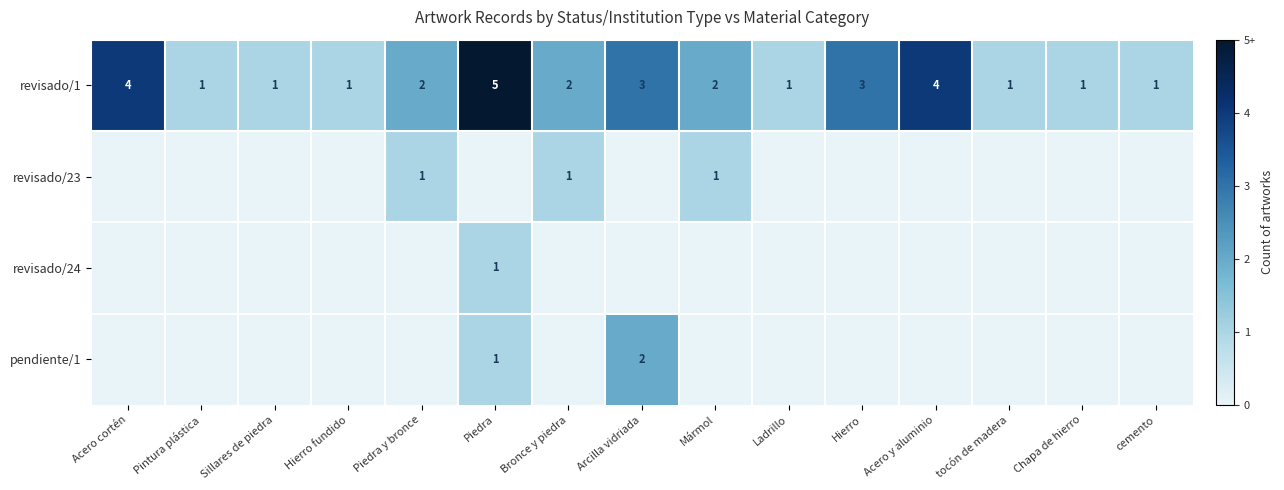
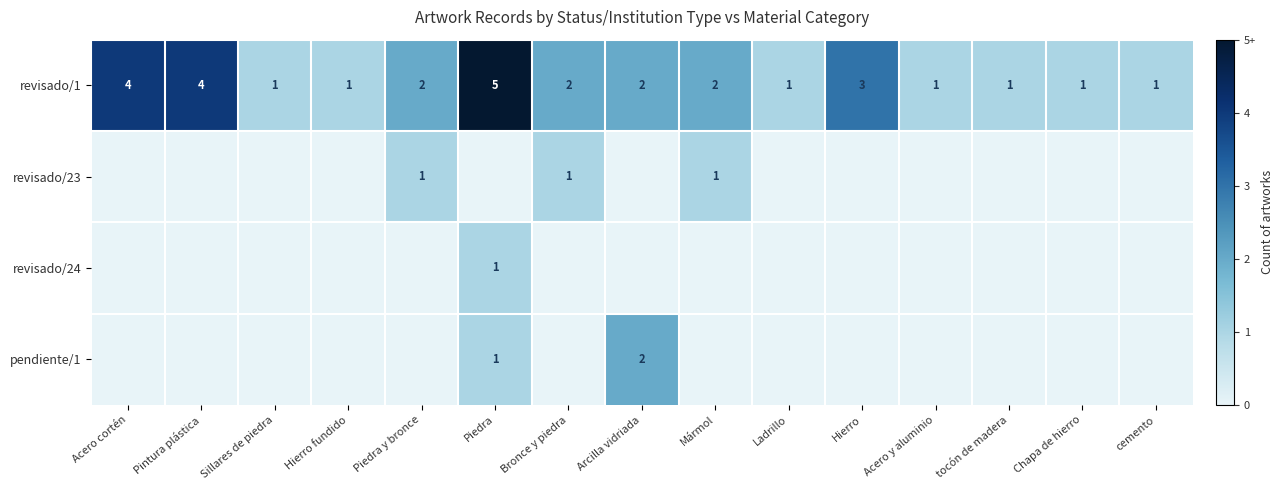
  {
    "revisado/1": {
      "Acero cortén": 4,
-     "Pintura plástica": 1,
+     "Pintura plástica": 4,
      "Sillares de piedra": 1,
      "Hierro fundido": 1,
      "Piedra y bronce": 2,
      "Piedra": 5,
      "Bronce y piedra": 2,
-     "Arcilla vidriada": 3,
+     "Arcilla vidriada": 2,
      "Mármol": 2,
      "Ladrillo": 1,
      "Hierro": 3,
-     "Acero y aluminio": 4,
+     "Acero y aluminio": 1,
      "tocón de madera": 1,
      "Chapa de hierro": 1,
      "cemento": 1
    },
    "revisado/23": {
      "Piedra y bronce": 1,
      "Bronce y piedra": 1,
      "Mármol": 1
    },
    "revisado/24": {
      "Piedra": 1
    },
    "pendiente/1": {
      "Piedra": 1,
      "Arcilla vidriada": 2
    }
  }
